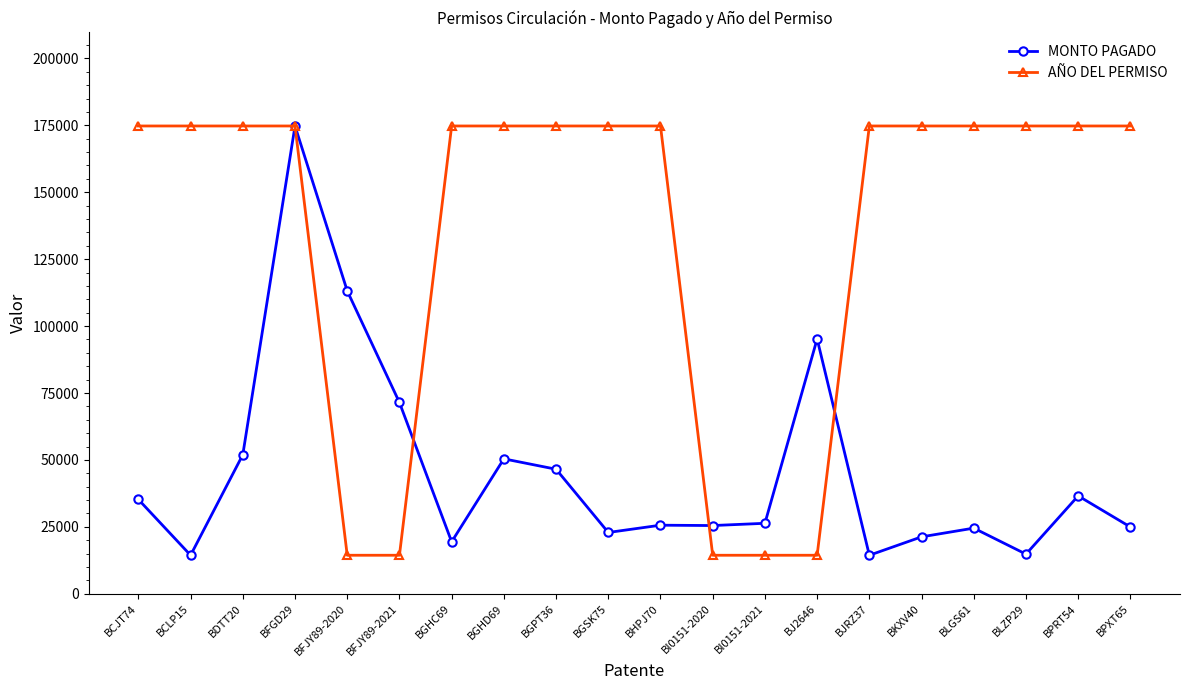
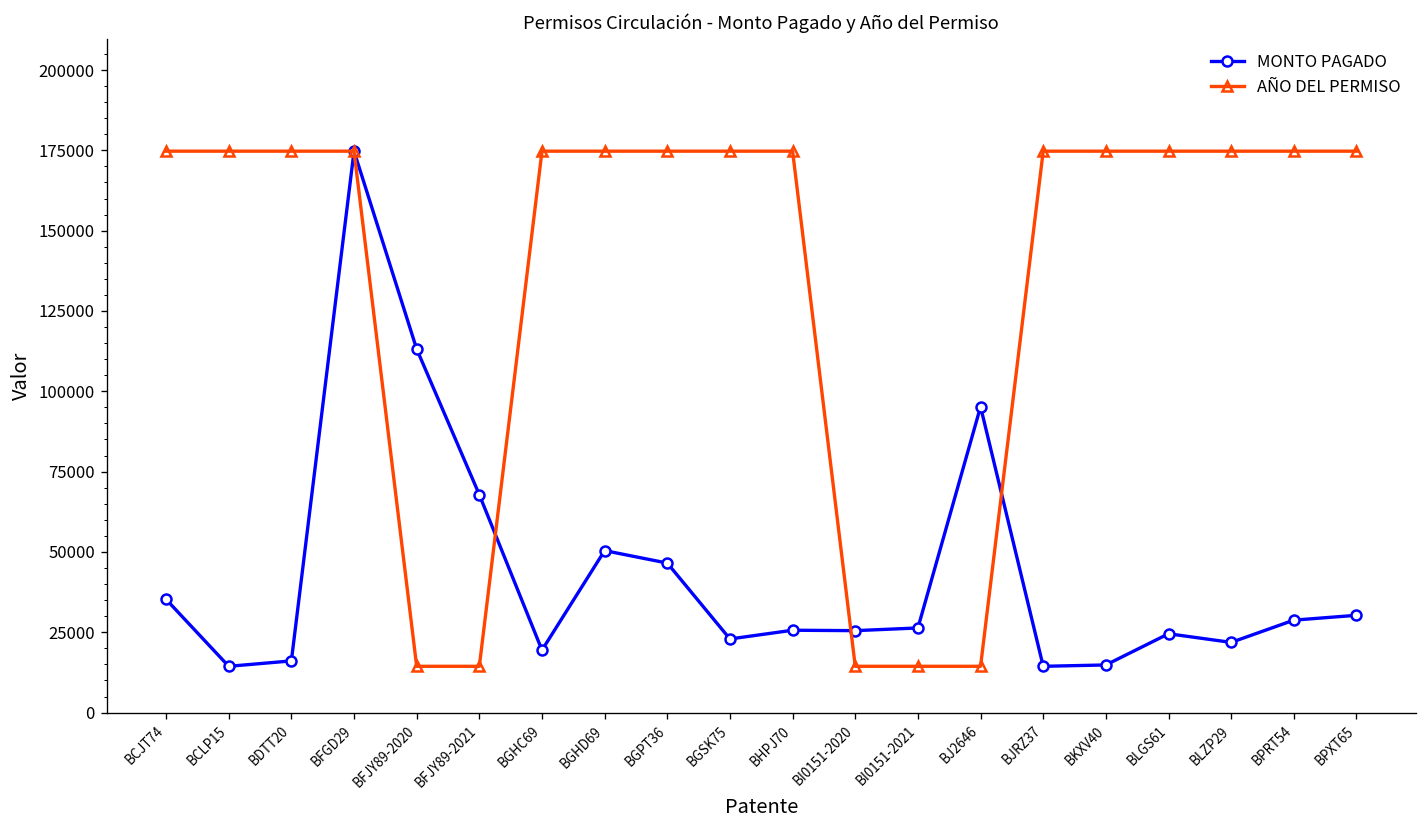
  {
    "MONTO PAGADO": {
      "BCJT74": 35000,
      "BCLP15": 14000,
-     "BDTT20": 52000,
+     "BDTT20": 16000,
      "BFJY89-2020": 113000,
-     "BFJY89-2021": 71000,
+     "BFJY89-2021": 68000,
      "BGHC69": 19000,
      "BGHD69": 50000,
      "BGPT36": 47000,
      "BGSK75": 23000,
      "BHPJ70": 26000,
      "BI0151-2020": 25000,
      "BI0151-2021": 26000,
      "BJ2646": 95000,
      "BJRZ37": 14000,
-     "BKXV40": 21000,
+     "BKXV40": 15000,
      "BLGS61": 25000,
-     "BLZP29": 15000,
-     "BPRT54": 37000,
-     "BPXT65": 25000
+     "BLZP29": 22000,
+     "BPRT54": 29000,
+     "BPXT65": 30000
    },
    "AÑO DEL PERMISO": {
      "BCJT74": 175000,
      "BCLP15": 175000,
      "BDTT20": 175000,
      "BFJY89-2020": 14000,
      "BFJY89-2021": 14000,
      "BGHC69": 175000,
      "BGHD69": 175000,
      "BGPT36": 175000,
      "BGSK75": 175000,
      "BHPJ70": 175000,
      "BI0151-2020": 14000,
      "BI0151-2021": 14000,
      "BJ2646": 14000,
      "BJRZ37": 175000,
      "BKXV40": 175000,
      "BLGS61": 175000,
      "BLZP29": 175000,
      "BPRT54": 175000,
      "BPXT65": 175000
    }
  }
